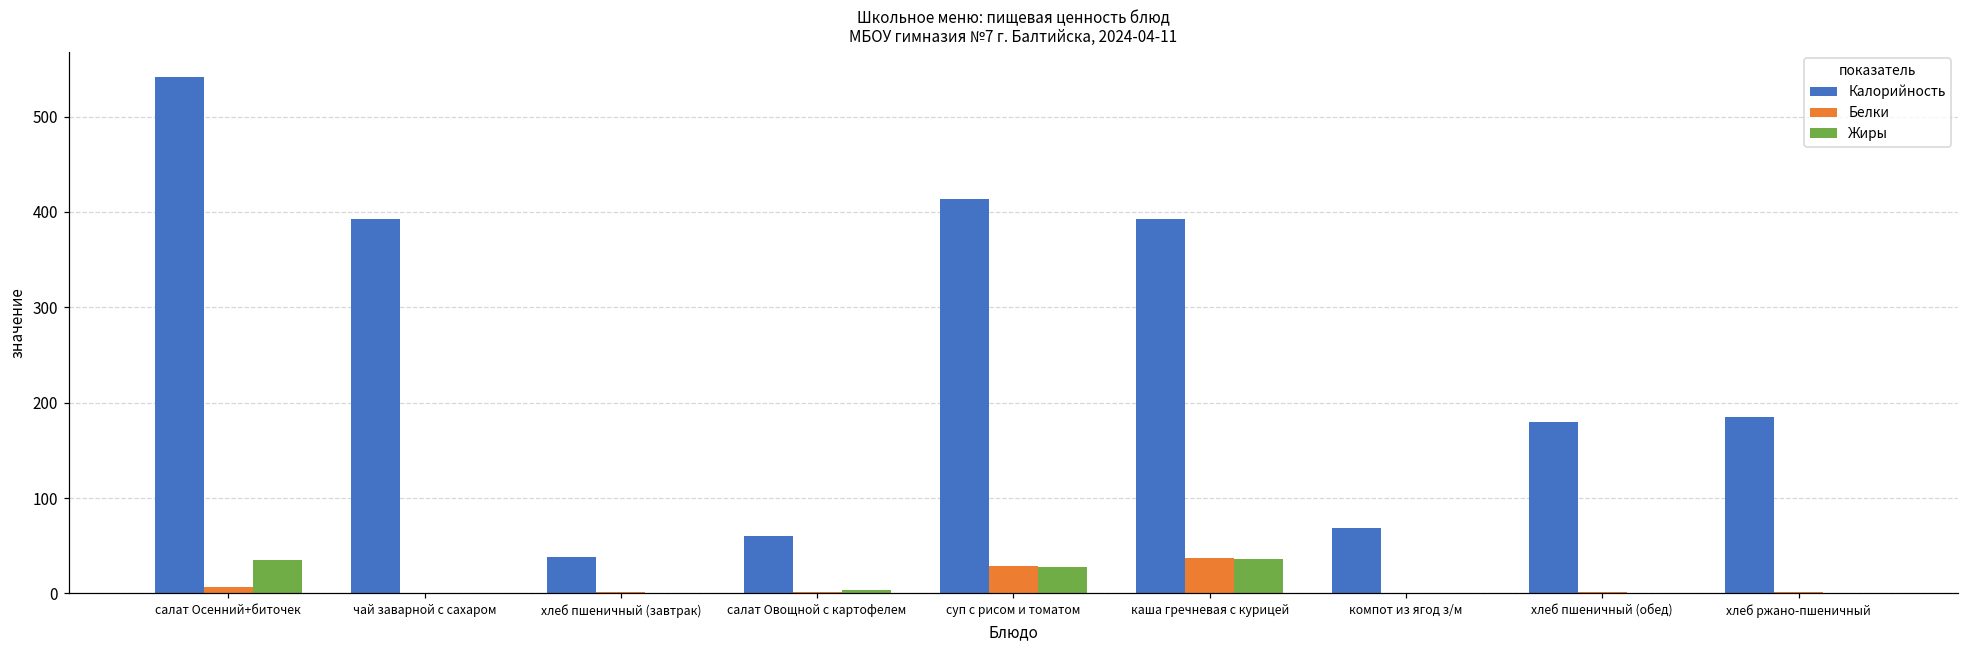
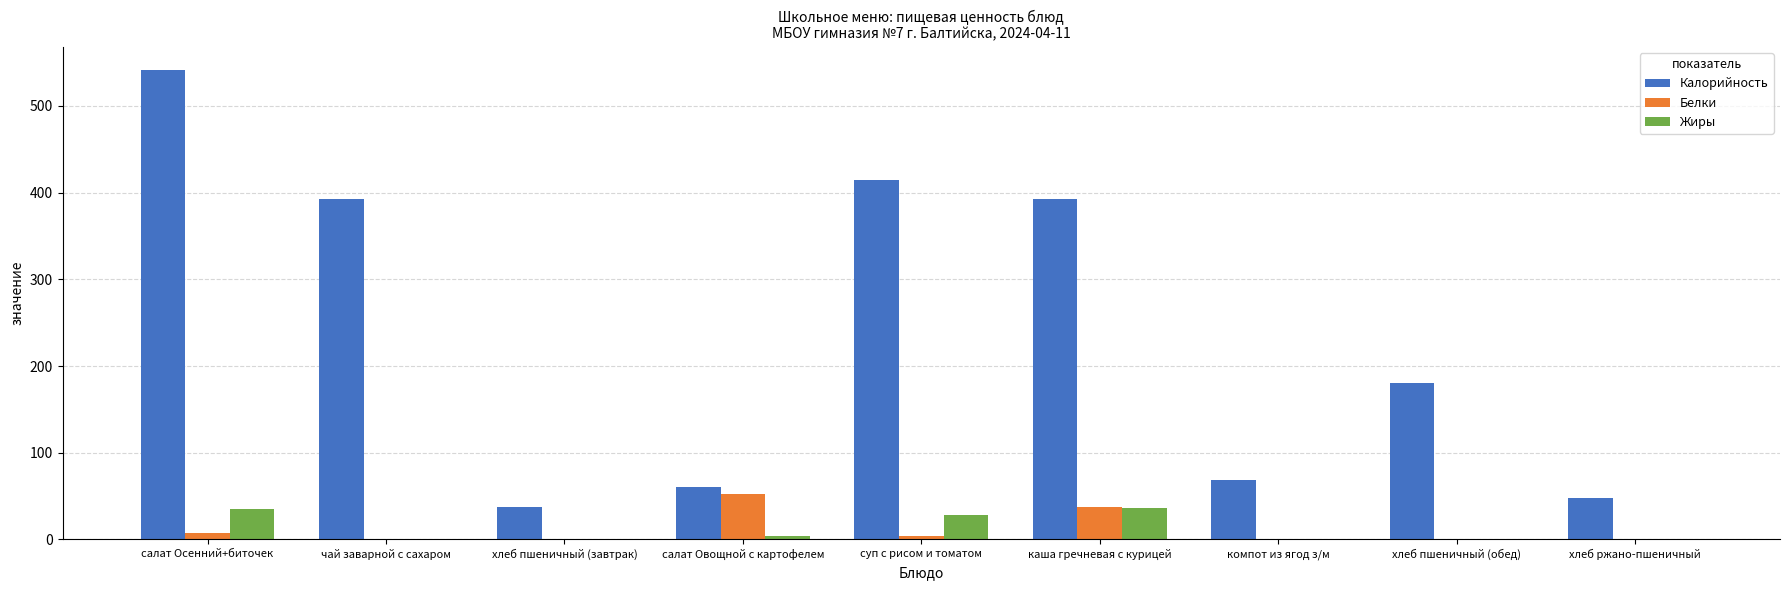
  {
    "Калорийность": {
      "салат Осенний+биточек": 540,
      "чай заварной с сахаром": 390,
      "хлеб пшеничный (завтрак)": 40,
      "салат Овощной с картофелем": 60,
      "суп с рисом и томатом": 410,
      "каша гречневая с курицей": 390,
      "компот из ягод з/м": 70,
      "хлеб пшеничный (обед)": 180,
-     "хлеб ржано-пшеничный": 190
+     "хлеб ржано-пшеничный": 50
    },
    "Белки": {
      "салат Осенний+биточек": 10,
      "чай заварной с сахаром": 0,
-     "салат Овощной с картофелем": 0,
-     "суп с рисом и томатом": 30,
+     "салат Овощной с картофелем": 50,
+     "суп с рисом и томатом": 0,
      "каша гречневая с курицей": 40,
      "компот из ягод з/м": 0
    },
    "Жиры": {
      "салат Осенний+биточек": 40,
      "чай заварной с сахаром": 0,
      "хлеб пшеничный (завтрак)": 0,
      "салат Овощной с картофелем": 0,
      "суп с рисом и томатом": 30,
      "каша гречневая с курицей": 40,
      "компот из ягод з/м": 0,
      "хлеб пшеничный (обед)": 0,
      "хлеб ржано-пшеничный": 0
    }
  }
